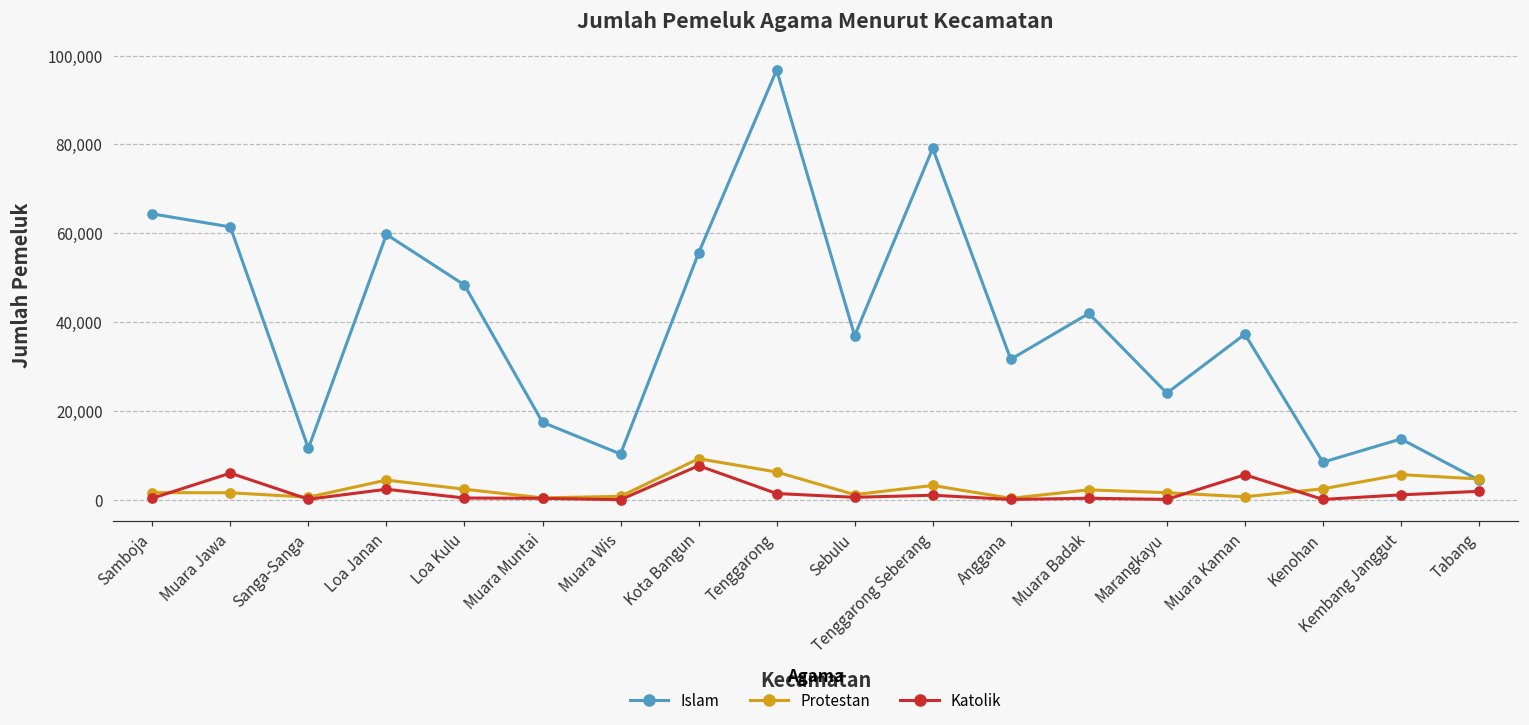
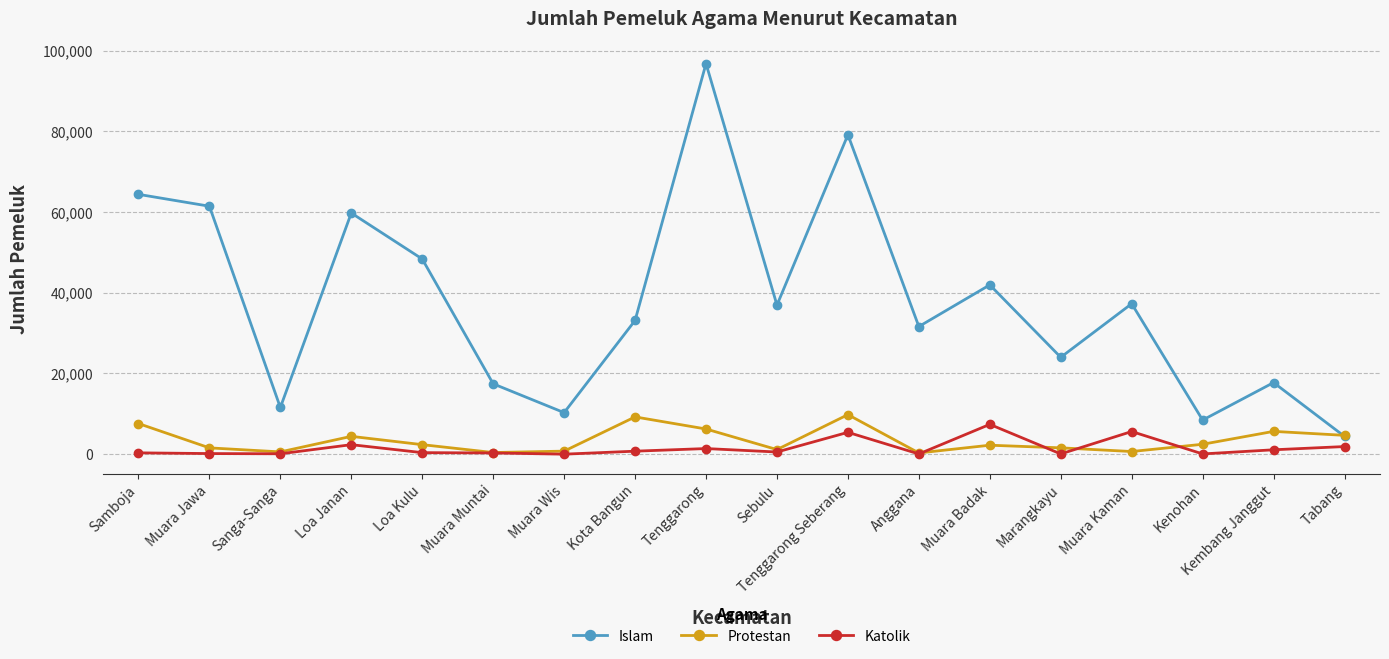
  {
    "Islam": {
      "Samboja": "64,000",
      "Muara Jawa": "61,000",
      "Sanga-Sanga": "12,000",
      "Loa Janan": "60,000",
      "Loa Kulu": "48,000",
      "Muara Muntai": "17,000",
      "Muara Wis": "10,000",
-     "Kota Bangun": "56,000",
+     "Kota Bangun": "33,000",
      "Tenggarong": "97,000",
      "Sebulu": "37,000",
      "Tenggarong Seberang": "79,000",
      "Anggana": "32,000",
      "Muara Badak": "42,000",
      "Marangkayu": "24,000",
      "Muara Kaman": "37,000",
      "Kenohan": "8,000",
-     "Kembang Janggut": "14,000"
+     "Kembang Janggut": "18,000"
    },
    "Protestan": {
-     "Samboja": "2,000",
+     "Samboja": "8,000",
      "Muara Jawa": "2,000",
      "Loa Janan": "4,000",
      "Loa Kulu": "2,000",
      "Muara Wis": "1,000",
      "Kota Bangun": "9,000",
      "Tenggarong": "6,000",
-     "Tenggarong Seberang": "3,000",
+     "Tenggarong Seberang": "10,000",
      "Muara Badak": "2,000",
      "Marangkayu": "2,000",
      "Muara Kaman": "1,000",
      "Kenohan": "2,000",
      "Kembang Janggut": "6,000"
    },
    "Katolik": {
      "Samboja": "0",
-     "Muara Jawa": "6,000",
+     "Muara Jawa": "0",
      "Loa Janan": "2,000",
      "Loa Kulu": "0",
      "Muara Wis": "0",
-     "Kota Bangun": "8,000",
+     "Kota Bangun": "1,000",
      "Tenggarong": "1,000",
-     "Tenggarong Seberang": "1,000",
-     "Muara Badak": "0",
+     "Tenggarong Seberang": "5,000",
+     "Muara Badak": "7,000",
      "Marangkayu": "0",
      "Muara Kaman": "6,000",
      "Kenohan": "0",
      "Kembang Janggut": "1,000",
      "Tabang": "2,000"
    }
  }
